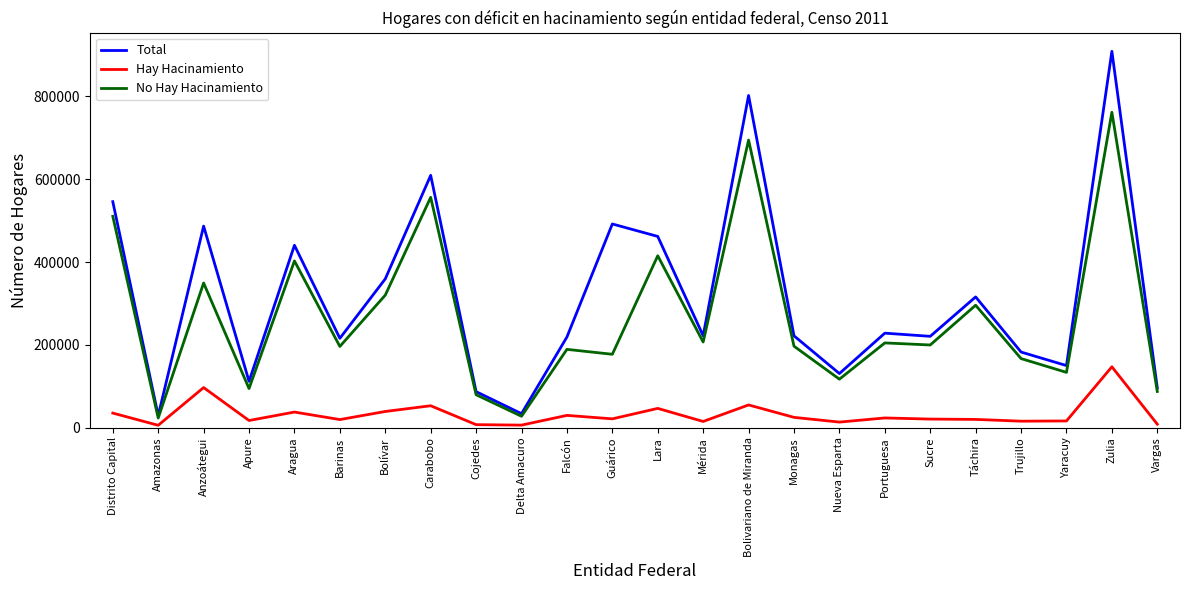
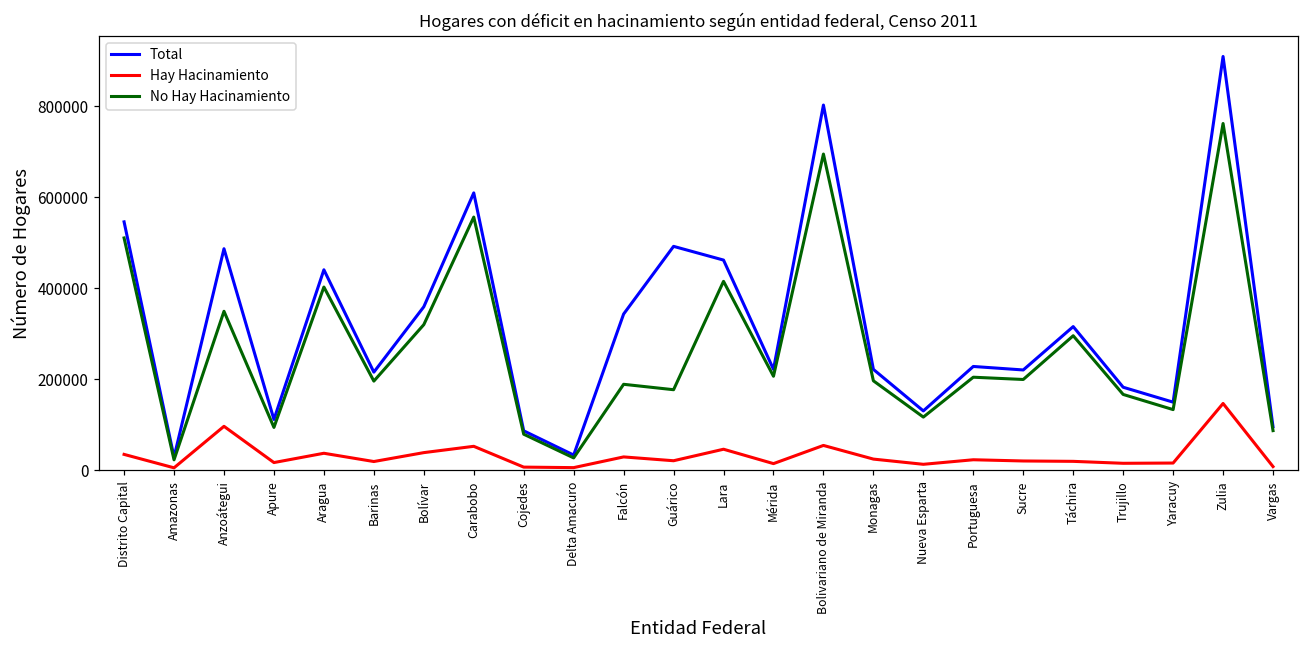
  {
    "Total": {
      "Distrito Capital": 550000,
      "Anzoátegui": 490000,
      "Apure": 110000,
      "Aragua": 440000,
      "Barinas": 220000,
      "Bolívar": 360000,
      "Carabobo": 610000,
      "Cojedes": 90000,
      "Delta Amacuro": 30000,
-     "Falcón": 220000,
+     "Falcón": 340000,
      "Guárico": 490000,
      "Lara": 460000,
      "Mérida": 220000,
      "Bolivariano de Miranda": 800000,
      "Monagas": 220000,
      "Nueva Esparta": 130000,
      "Portuguesa": 230000,
      "Sucre": 220000,
      "Táchira": 320000,
      "Trujillo": 180000,
      "Yaracuy": 150000,
      "Zulia": 910000,
      "Vargas": 100000
    },
    "Hay Hacinamiento": {
      "Distrito Capital": 40000,
      "Amazonas": 10000,
      "Anzoátegui": 100000,
      "Apure": 20000,
      "Aragua": 40000,
      "Barinas": 20000,
      "Bolívar": 40000,
      "Carabobo": 50000,
      "Cojedes": 10000,
      "Delta Amacuro": 10000,
      "Falcón": 30000,
      "Guárico": 20000,
      "Lara": 50000,
      "Mérida": 20000,
      "Bolivariano de Miranda": 60000,
      "Monagas": 30000,
      "Nueva Esparta": 10000,
      "Portuguesa": 20000,
      "Sucre": 20000,
      "Táchira": 20000,
      "Trujillo": 20000,
      "Yaracuy": 20000,
      "Zulia": 150000,
      "Vargas": 10000
    },
    "No Hay Hacinamiento": {
      "Distrito Capital": 510000,
      "Anzoátegui": 350000,
      "Apure": 90000,
      "Aragua": 400000,
      "Barinas": 200000,
      "Bolívar": 320000,
      "Carabobo": 560000,
      "Cojedes": 80000,
      "Delta Amacuro": 30000,
      "Falcón": 190000,
      "Guárico": 180000,
      "Lara": 420000,
      "Mérida": 210000,
      "Bolivariano de Miranda": 690000,
      "Monagas": 200000,
      "Nueva Esparta": 120000,
      "Portuguesa": 200000,
      "Sucre": 200000,
      "Táchira": 300000,
      "Trujillo": 170000,
      "Yaracuy": 130000,
      "Zulia": 760000,
      "Vargas": 90000
    }
  }
